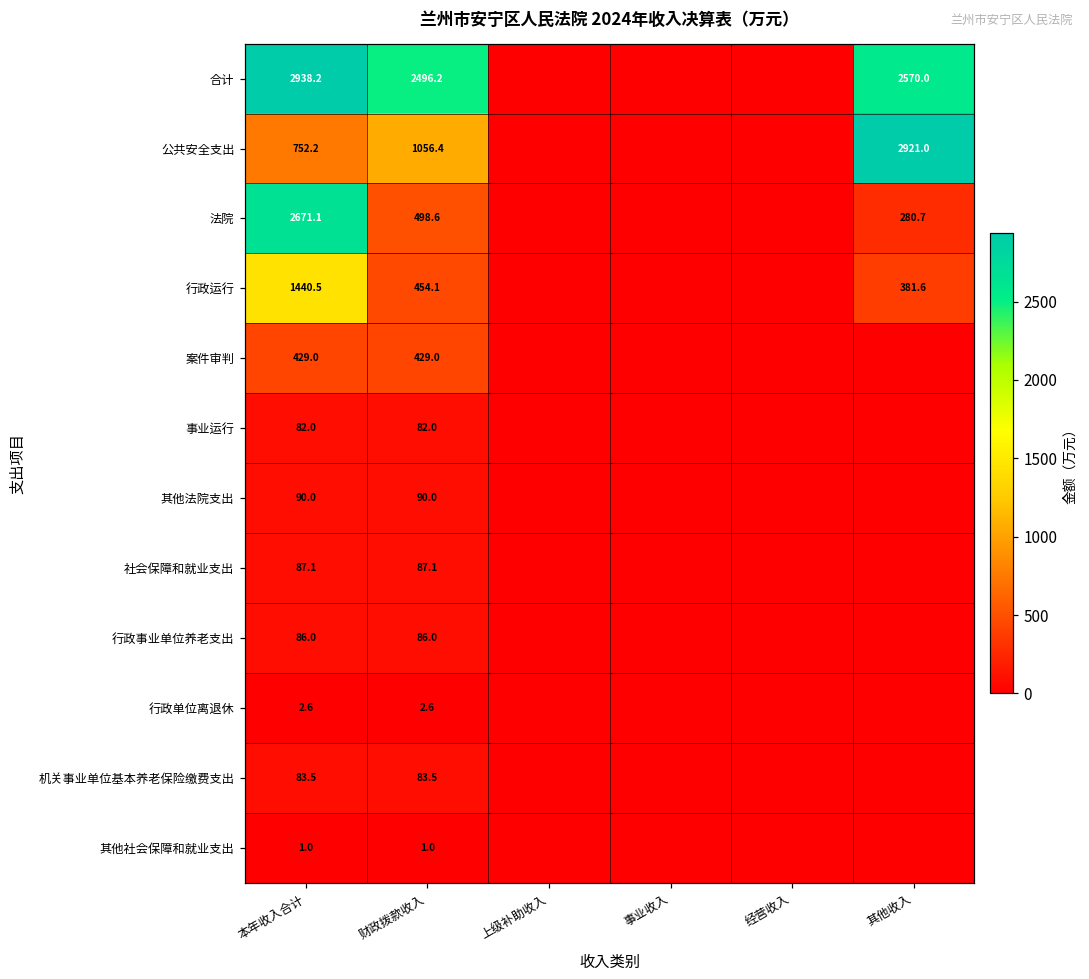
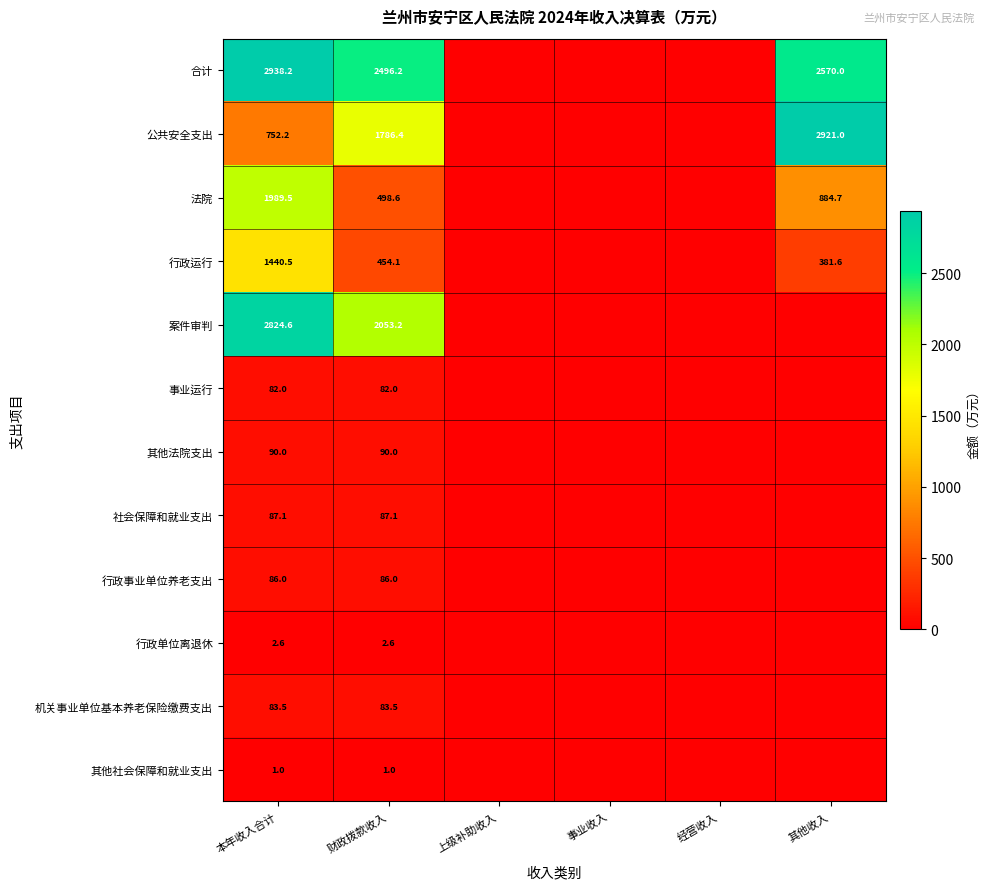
  {
    "合计": {
      "本年收入合计": 2938.2,
      "财政拨款收入": 2496.2,
      "其他收入": 2570.0
    },
    "公共安全支出": {
      "本年收入合计": 752.2,
-     "财政拨款收入": 1056.4,
+     "财政拨款收入": 1786.4,
      "其他收入": 2921.0
    },
    "法院": {
-     "本年收入合计": 2671.1,
+     "本年收入合计": 1989.5,
      "财政拨款收入": 498.6,
-     "其他收入": 280.7
+     "其他收入": 884.7
    },
    "行政运行": {
      "本年收入合计": 1440.5,
      "财政拨款收入": 454.1,
      "其他收入": 381.6
    },
    "案件审判": {
-     "本年收入合计": 429.0,
-     "财政拨款收入": 429.0
+     "本年收入合计": 2824.6,
+     "财政拨款收入": 2053.2
    },
    "事业运行": {
      "本年收入合计": 82.0,
      "财政拨款收入": 82.0
    },
    "其他法院支出": {
      "本年收入合计": 90.0,
      "财政拨款收入": 90.0
    },
    "社会保障和就业支出": {
      "本年收入合计": 87.1,
      "财政拨款收入": 87.1
    },
    "行政事业单位养老支出": {
      "本年收入合计": 86.0,
      "财政拨款收入": 86.0
    },
    "行政单位离退休": {
      "本年收入合计": 2.6,
      "财政拨款收入": 2.6
    },
    "机关事业单位基本养老保险缴费支出": {
      "本年收入合计": 83.5,
      "财政拨款收入": 83.5
    },
    "其他社会保障和就业支出": {
      "本年收入合计": 1.0,
      "财政拨款收入": 1.0
    }
  }
